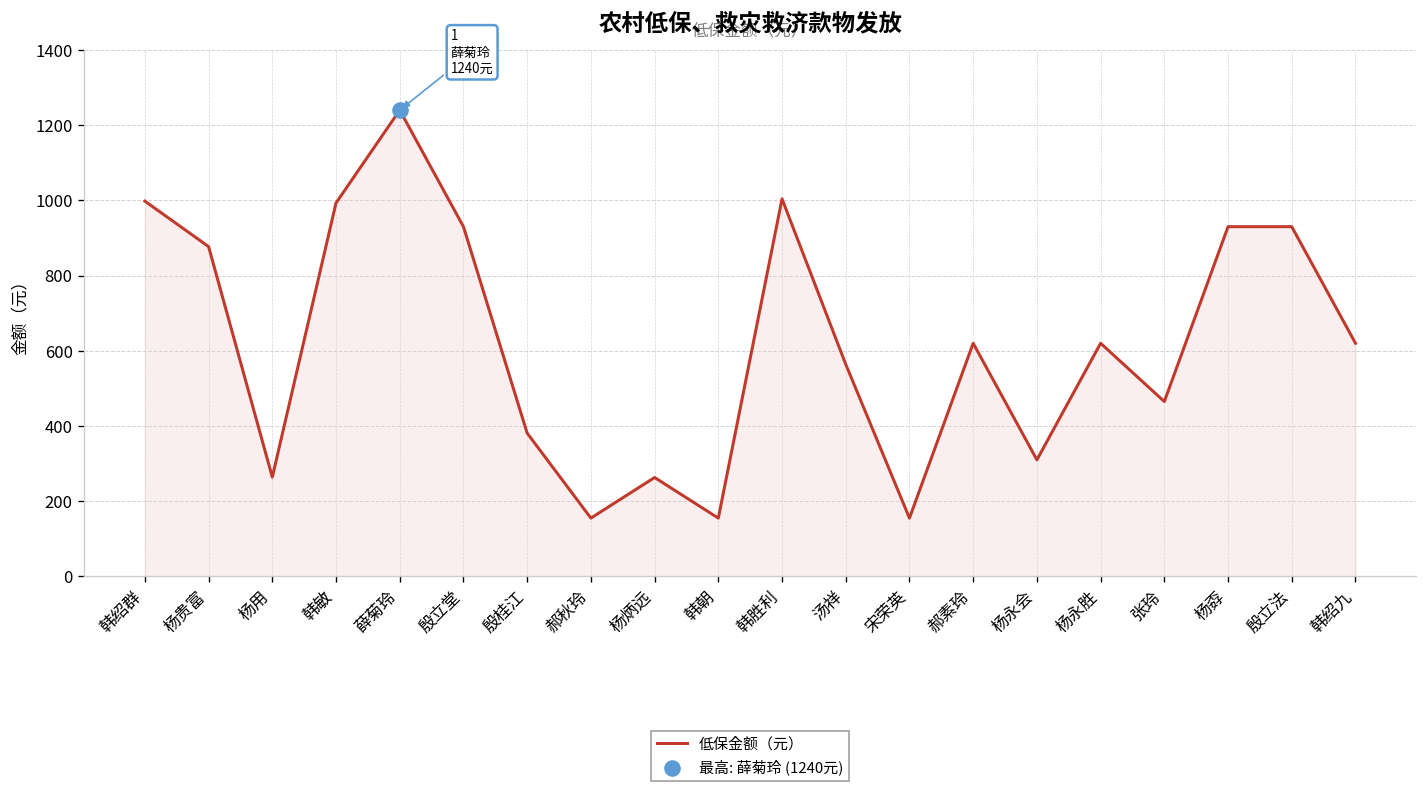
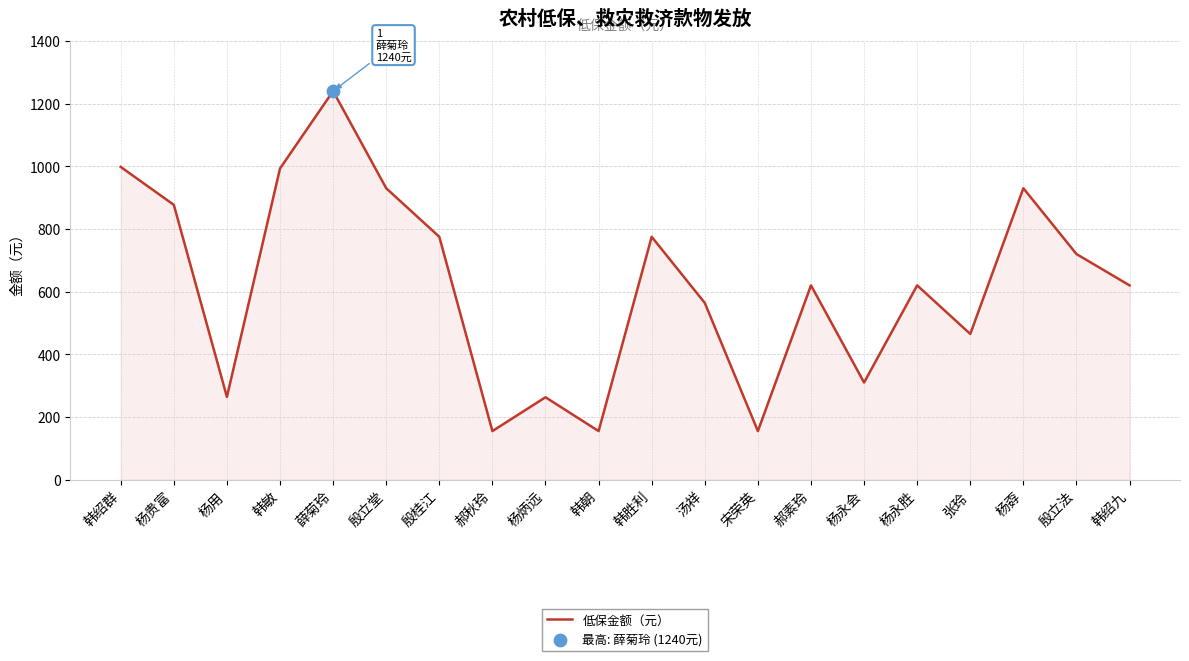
  {
    "低保金额（元）": {
      "韩绍群": 1000,
      "杨贵富": 880,
      "杨用": 260,
      "韩敏": 990,
      "殷立堂": 930,
-     "殷桂江": 380,
+     "殷桂江": 780,
      "郝秋玲": 160,
      "杨炳远": 260,
      "韩朝": 160,
-     "韩胜利": 1000,
+     "韩胜利": 780,
      "汤祥": 560,
      "宋荣英": 160,
      "郝素玲": 620,
      "杨永会": 310,
      "杨永胜": 620,
      "张玲": 470,
      "杨孬": 930,
-     "殷立法": 930,
+     "殷立法": 720,
      "韩绍九": 620
    }
  }
